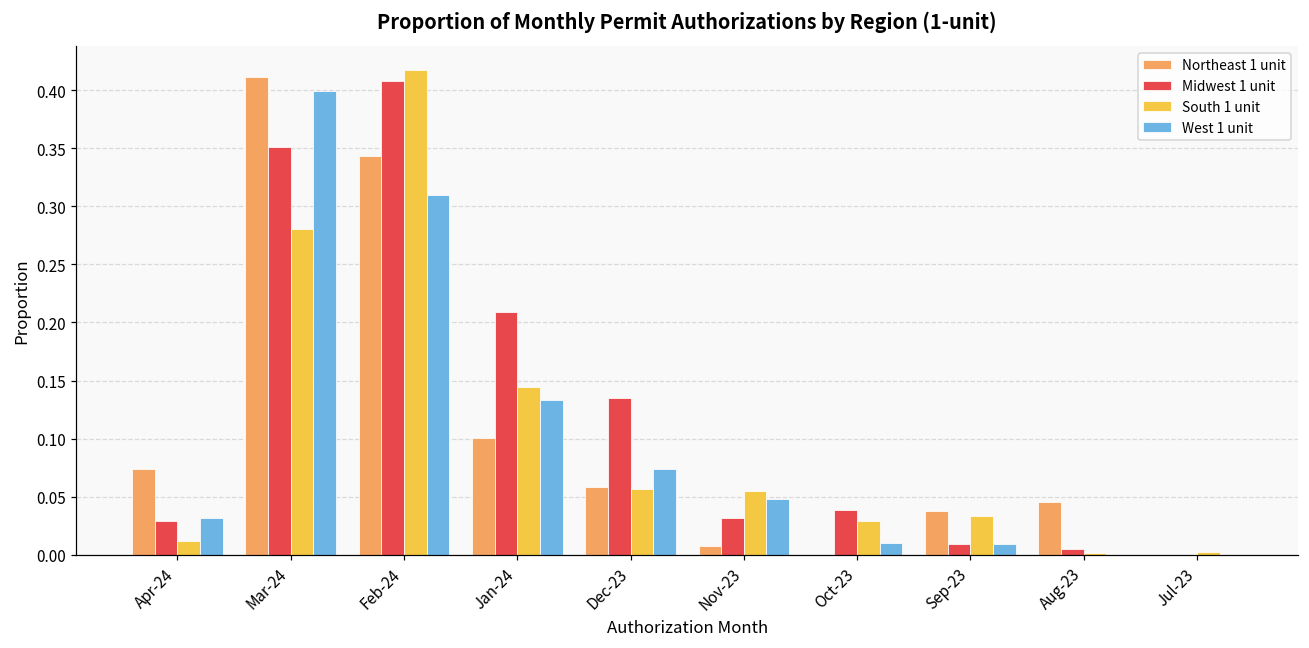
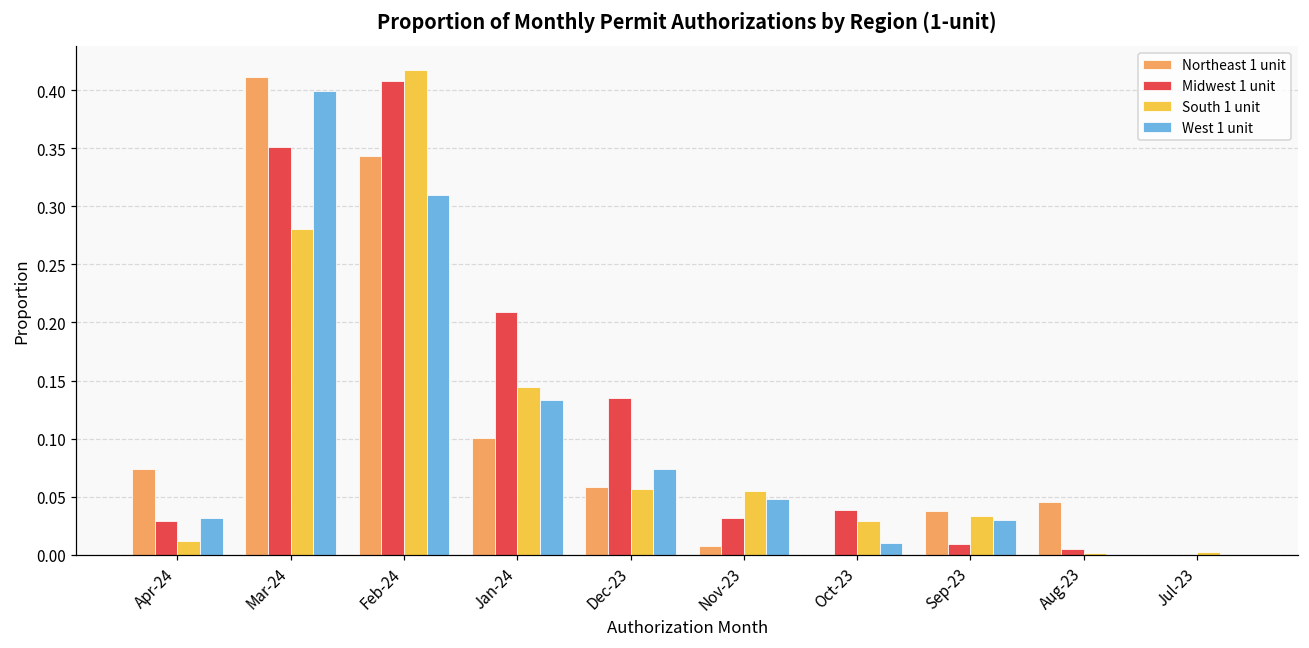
  {
    "Midwest 1 unit": {
      "Apr-24": 0.030,
      "Mar-24": 0.351,
      "Feb-24": 0.408,
      "Jan-24": 0.209,
      "Dec-23": 0.135,
      "Nov-23": 0.032,
      "Oct-23": 0.039,
      "Sep-23": 0.010,
      "Aug-23": 0.005,
      "Jul-23": 0.000
    },
    "West 1 unit": {
      "Apr-24": 0.032,
      "Mar-24": 0.399,
      "Feb-24": 0.309,
      "Jan-24": 0.134,
      "Dec-23": 0.074,
      "Nov-23": 0.048,
      "Oct-23": 0.010,
-     "Sep-23": 0.009,
+     "Sep-23": 0.030,
      "Aug-23": 0.000,
      "Jul-23": 0.000
    }
  }
